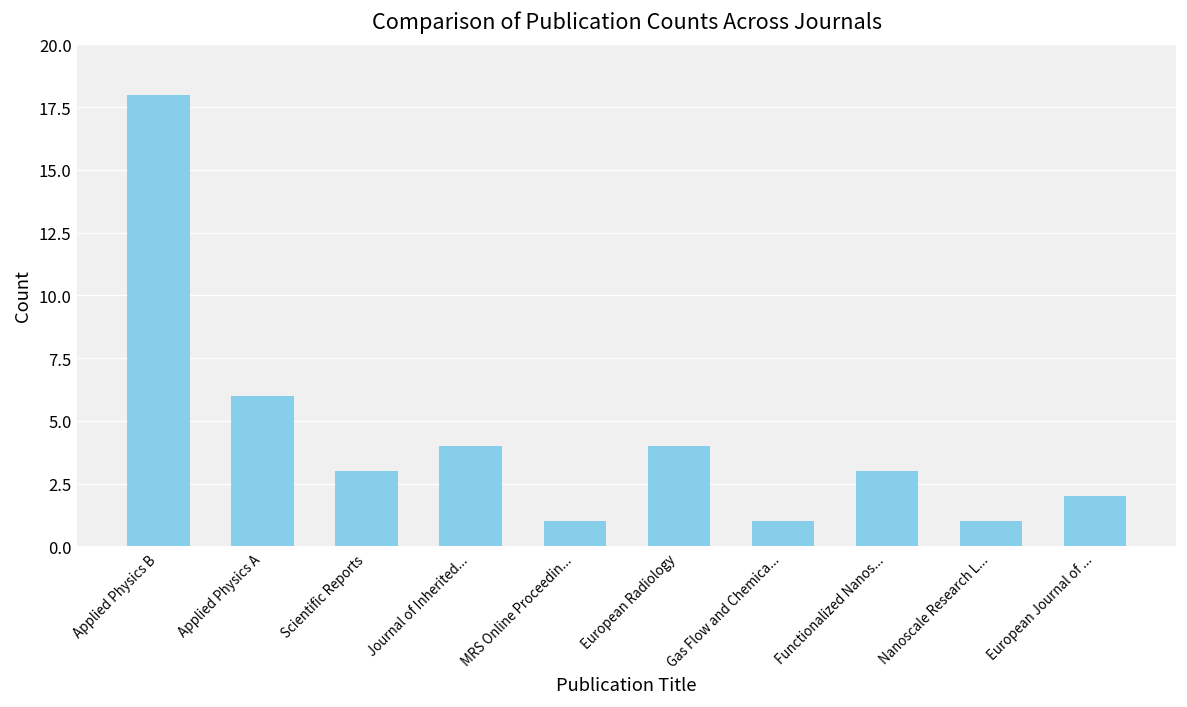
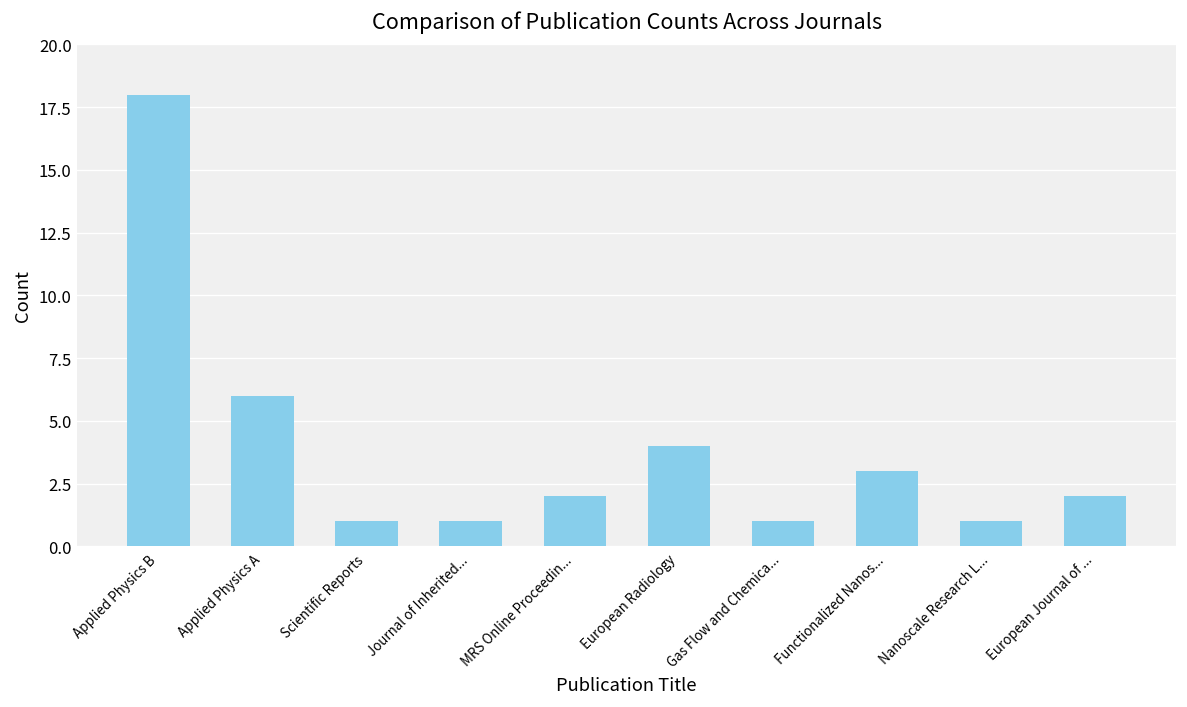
  {
    "Applied Physics B": 18,
    "Applied Physics A": 6,
-   "Scientific Reports": 3,
-   "Journal of Inherited...": 4,
-   "MRS Online Proceedin...": 1,
+   "Scientific Reports": 1,
+   "Journal of Inherited...": 1,
+   "MRS Online Proceedin...": 2,
    "European Radiology": 4,
    "Gas Flow and Chemica...": 1,
    "Functionalized Nanos...": 3,
    "Nanoscale Research L...": 1,
    "European Journal of ...": 2
  }
